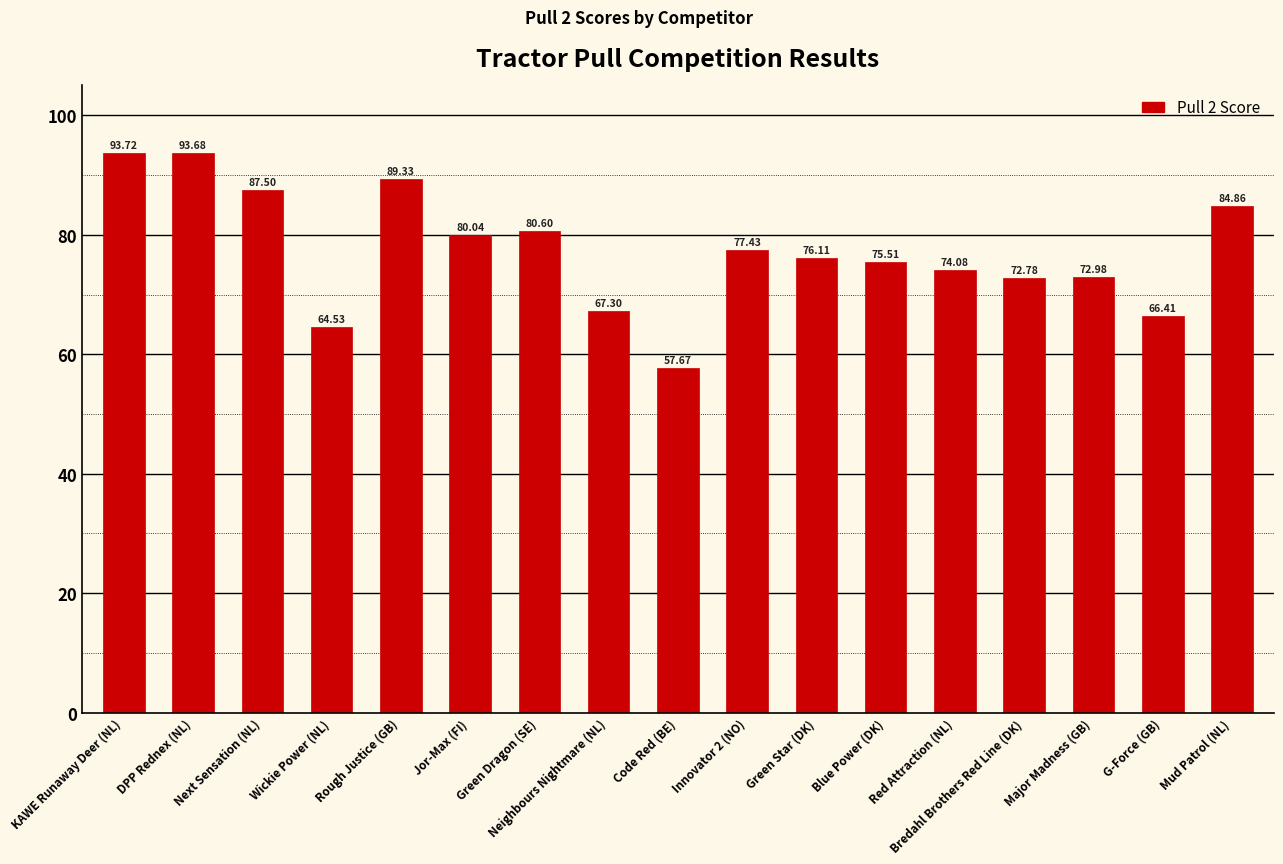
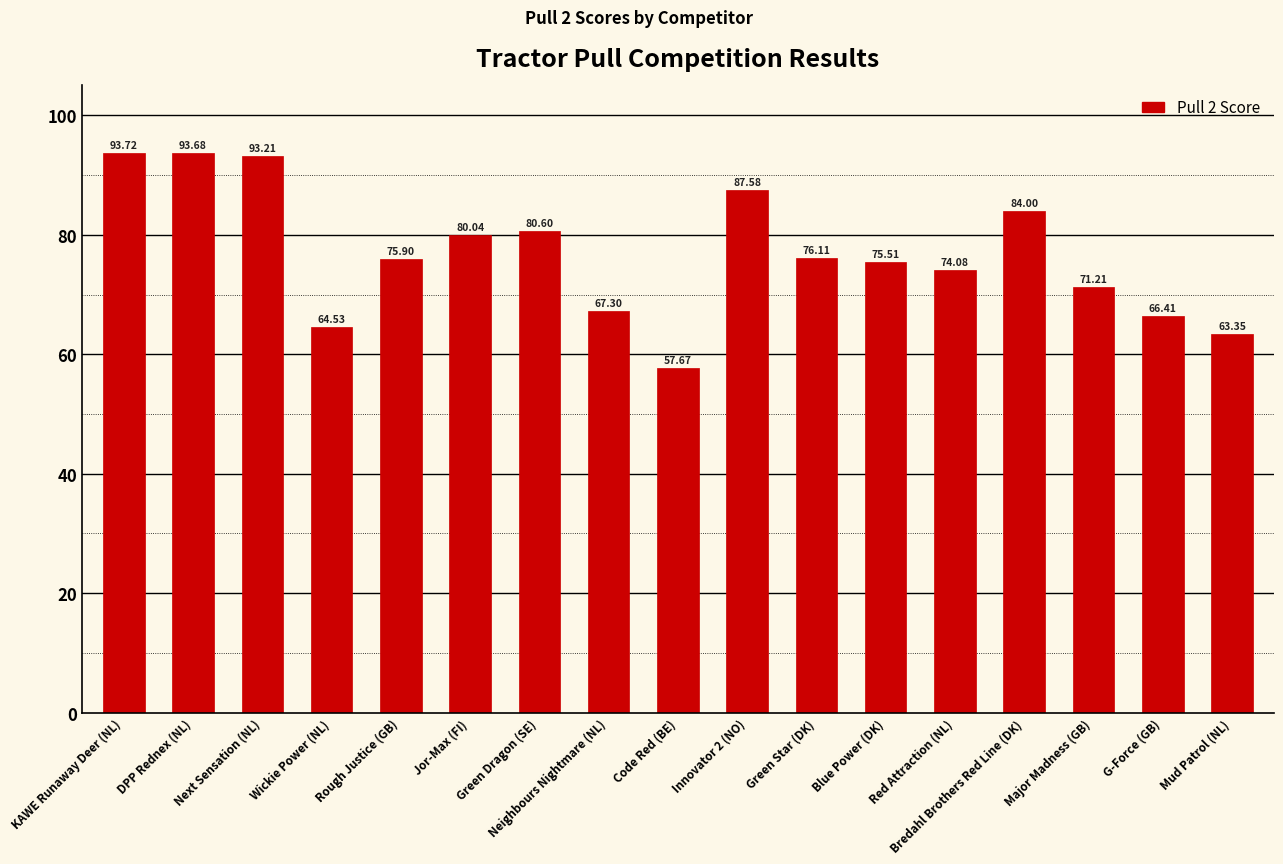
  {
    "KAWE Runaway Deer (NL)": 93.72,
    "DPP Rednex (NL)": 93.68,
-   "Next Sensation (NL)": 87.50,
+   "Next Sensation (NL)": 93.21,
    "Wickie Power (NL)": 64.53,
-   "Rough Justice (GB)": 89.33,
+   "Rough Justice (GB)": 75.90,
    "Jor-Max (FI)": 80.04,
    "Green Dragon (SE)": 80.60,
    "Neighbours Nightmare (NL)": 67.30,
    "Code Red (BE)": 57.67,
-   "Innovator 2 (NO)": 77.43,
+   "Innovator 2 (NO)": 87.58,
    "Green Star (DK)": 76.11,
    "Blue Power (DK)": 75.51,
    "Red Attraction (NL)": 74.08,
-   "Bredahl Brothers Red Line (DK)": 72.78,
-   "Major Madness (GB)": 72.98,
+   "Bredahl Brothers Red Line (DK)": 84.00,
+   "Major Madness (GB)": 71.21,
    "G-Force (GB)": 66.41,
-   "Mud Patrol (NL)": 84.86
+   "Mud Patrol (NL)": 63.35
  }
